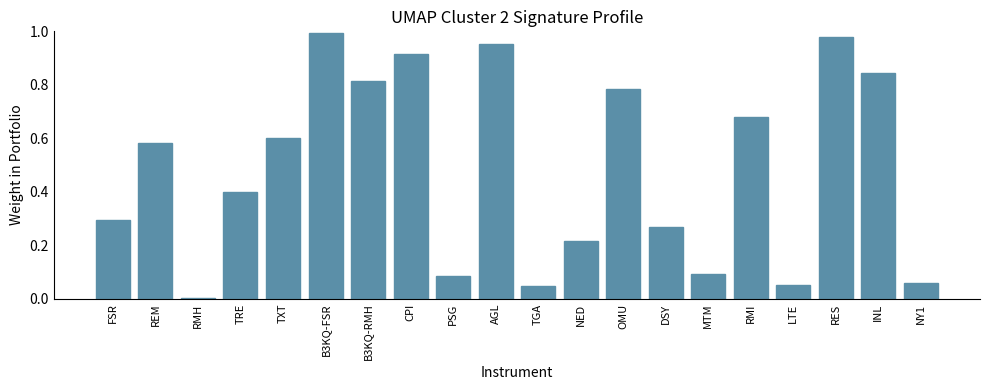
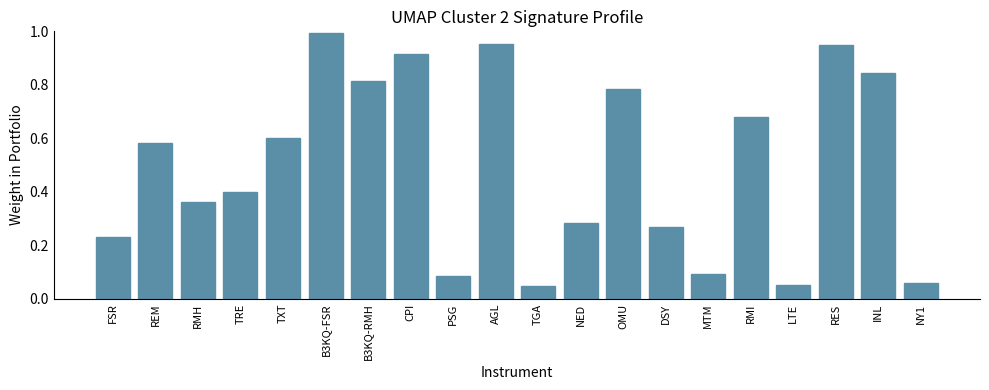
  {
-   "FSR": 0.29,
+   "FSR": 0.23,
    "REM": 0.58,
-   "RMH": 0.00,
+   "RMH": 0.36,
    "TRE": 0.40,
    "TXT": 0.60,
    "B3KQ-FSR": 0.99,
    "B3KQ-RMH": 0.81,
    "CPI": 0.92,
    "PSG": 0.08,
    "AGL": 0.95,
    "TGA": 0.05,
-   "NED": 0.22,
+   "NED": 0.28,
    "OMU": 0.78,
    "DSY": 0.27,
    "MTM": 0.09,
    "RMI": 0.68,
    "LTE": 0.05,
-   "RES": 0.98,
+   "RES": 0.95,
    "INL": 0.85,
    "NY1": 0.06
  }
